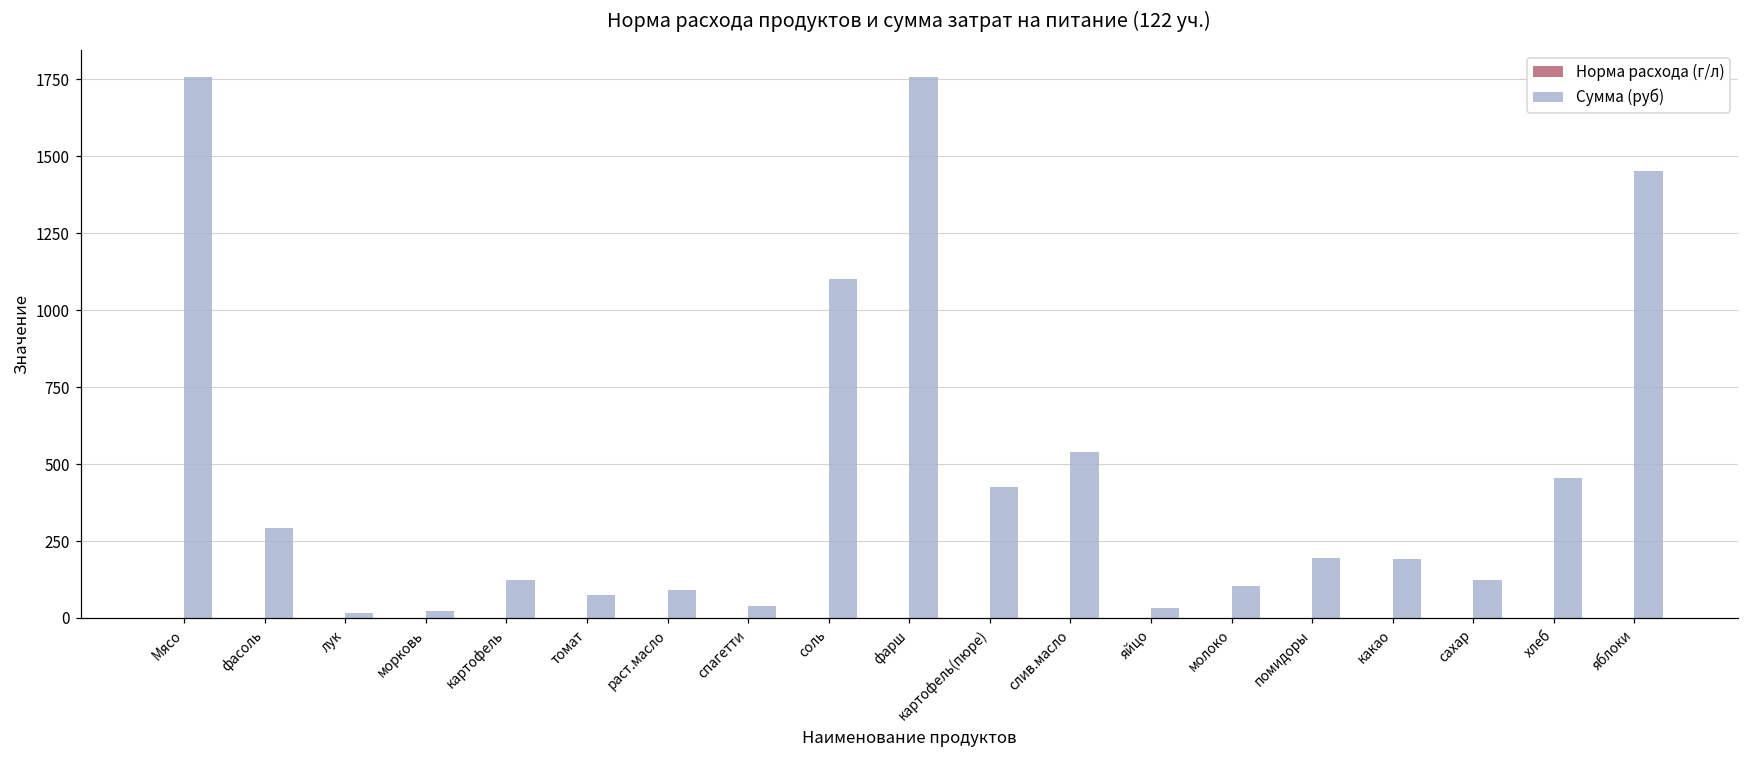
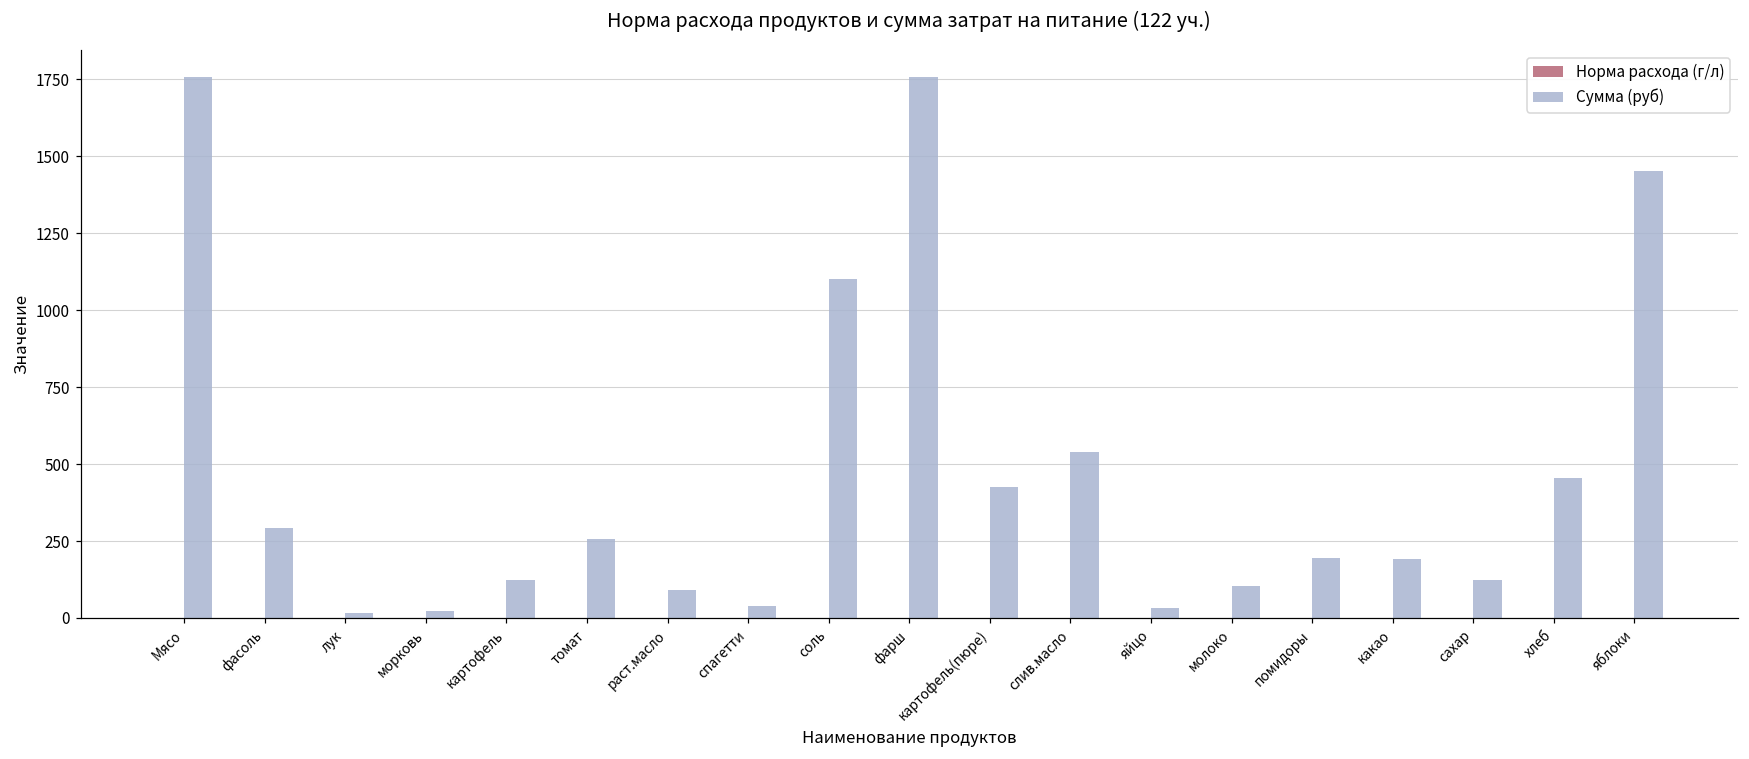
  {
    "Сумма (руб)": {
      "Мясо": 1760,
      "фасоль": 290,
      "лук": 20,
      "морковь": 20,
      "картофель": 120,
-     "томат": 70,
+     "томат": 260,
      "раст.масло": 90,
      "спагетти": 40,
      "соль": 1100,
      "фарш": 1760,
      "картофель(пюре)": 430,
      "слив.масло": 540,
      "яйцо": 30,
      "молоко": 100,
      "помидоры": 200,
      "какао": 190,
      "сахар": 120,
      "хлеб": 460,
      "яблоки": 1450
    }
  }
